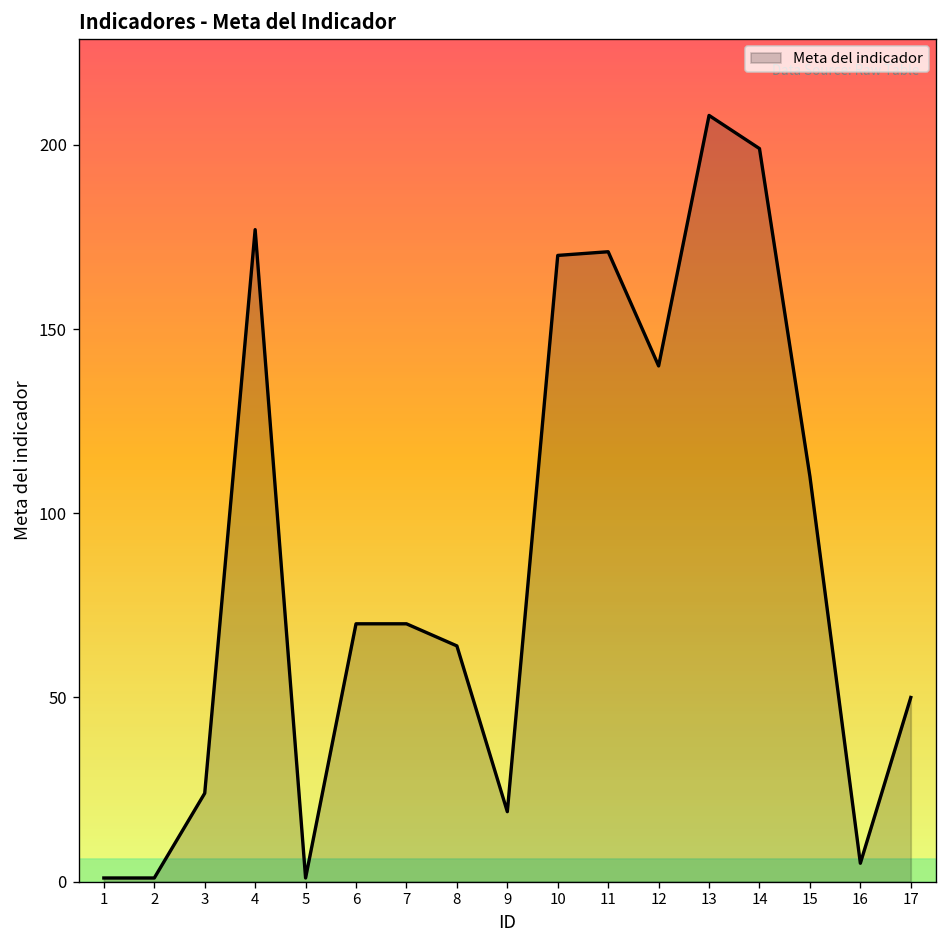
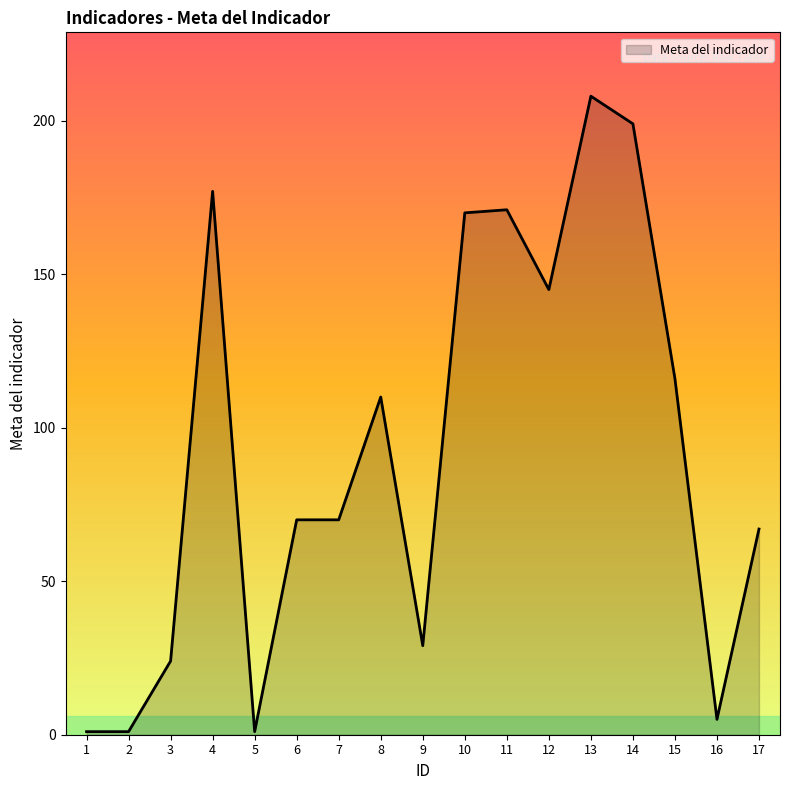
  {
    "3": 24,
    "4": 177,
    "6": 70,
    "7": 70,
-   "8": 64,
-   "9": 19,
+   "8": 110,
+   "9": 29,
    "10": 170,
    "11": 171,
-   "12": 140,
+   "12": 145,
    "13": 208,
    "14": 199,
-   "15": 110,
-   "17": 50
+   "15": 116,
+   "17": 67
  }
